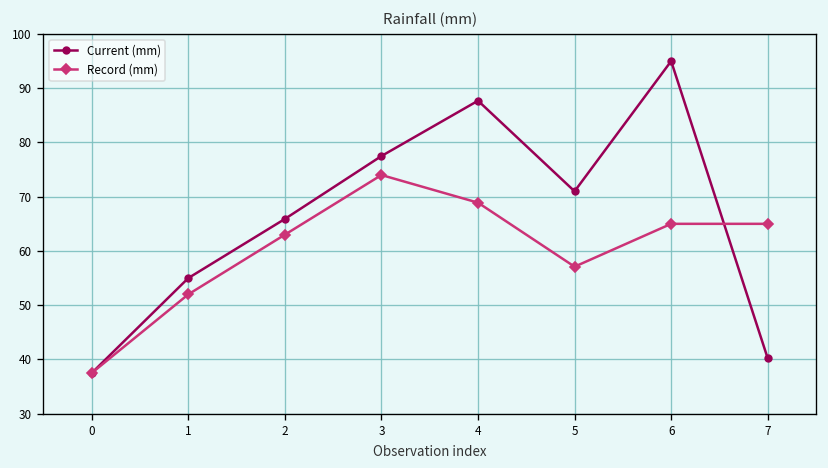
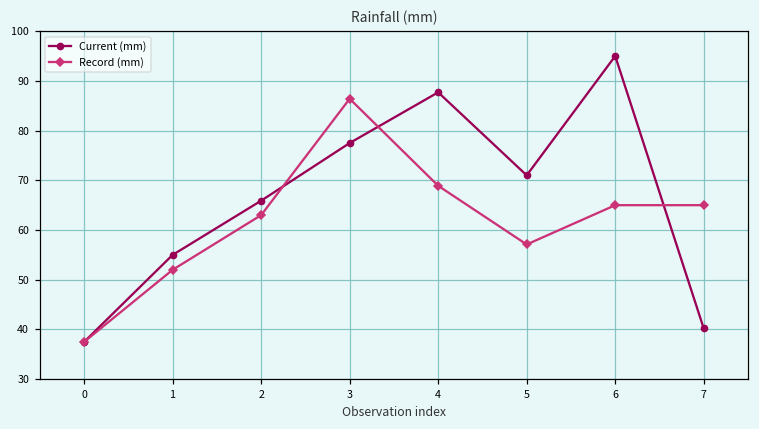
  {
    "Current (mm)": {
      "1": 55,
      "2": 66,
      "3": 78,
      "4": 88,
      "5": 71,
      "6": 95,
      "7": 40
    },
    "Record (mm)": {
      "1": 52,
      "2": 63,
-     "3": 74,
+     "3": 86,
      "4": 69,
      "5": 57,
      "6": 65,
      "7": 65
    }
  }
